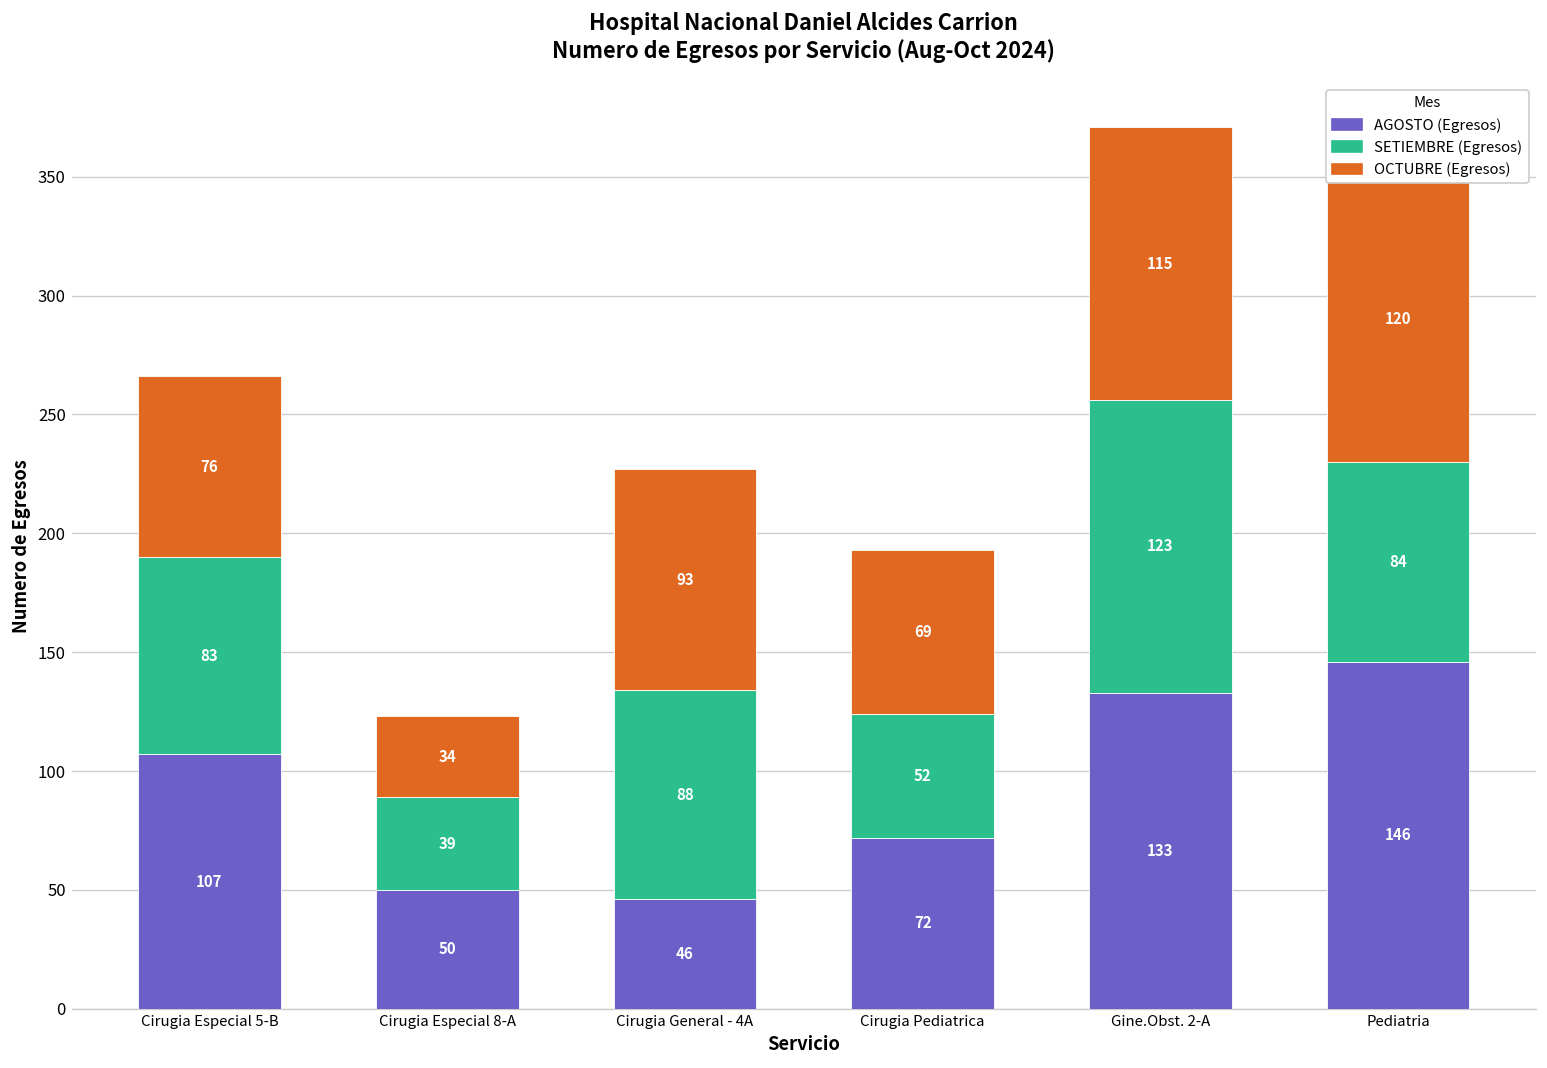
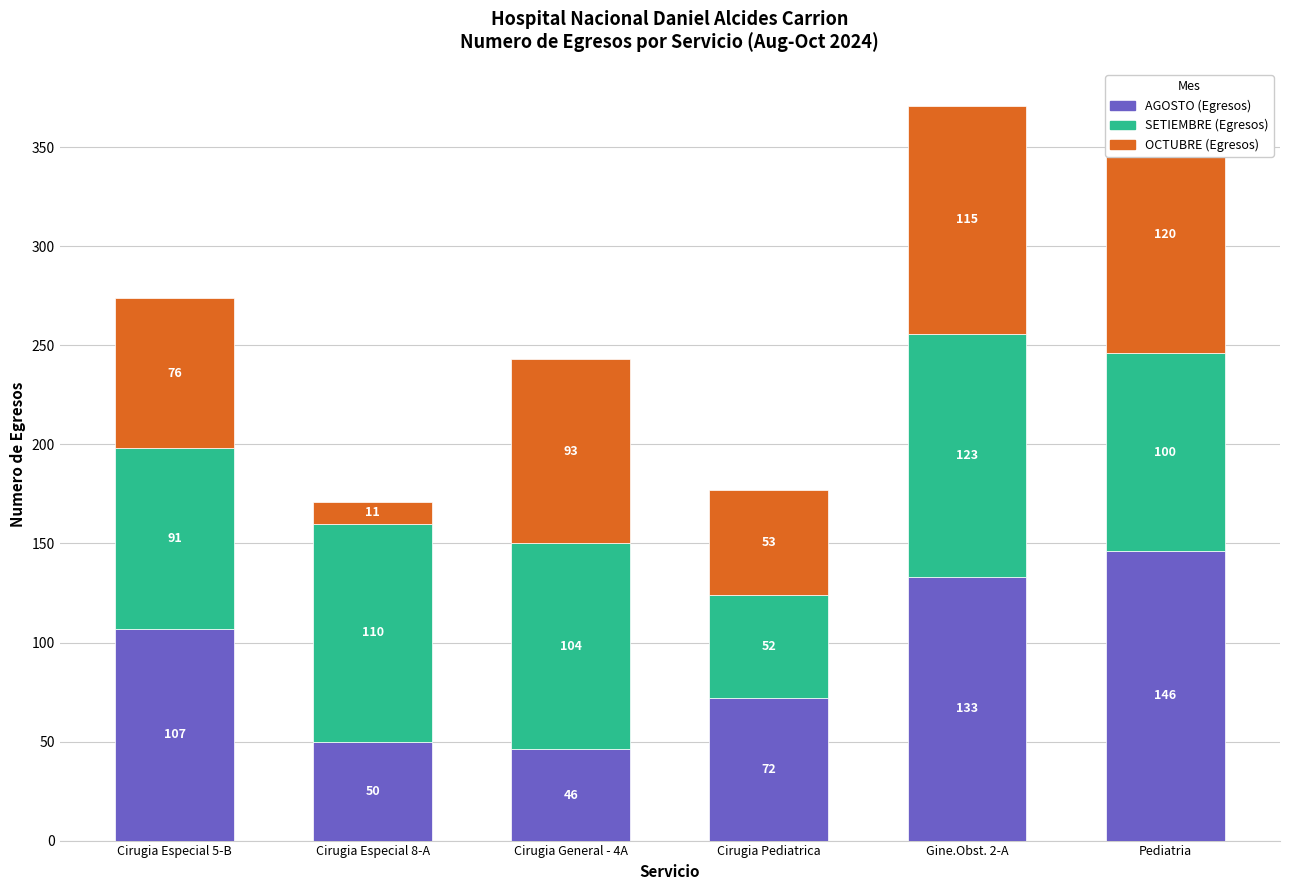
  {
    "AGOSTO (Egresos)": {
      "Cirugia Especial 5-B": 107,
      "Cirugia Especial 8-A": 50,
      "Cirugia General - 4A": 46,
      "Cirugia Pediatrica": 72,
      "Gine.Obst. 2-A": 133,
      "Pediatria": 146
    },
    "SETIEMBRE (Egresos)": {
-     "Cirugia Especial 5-B": 83,
-     "Cirugia Especial 8-A": 39,
-     "Cirugia General - 4A": 88,
+     "Cirugia Especial 5-B": 91,
+     "Cirugia Especial 8-A": 110,
+     "Cirugia General - 4A": 104,
      "Cirugia Pediatrica": 52,
      "Gine.Obst. 2-A": 123,
-     "Pediatria": 84
+     "Pediatria": 100
    },
    "OCTUBRE (Egresos)": {
      "Cirugia Especial 5-B": 76,
-     "Cirugia Especial 8-A": 34,
+     "Cirugia Especial 8-A": 11,
      "Cirugia General - 4A": 93,
-     "Cirugia Pediatrica": 69,
+     "Cirugia Pediatrica": 53,
      "Gine.Obst. 2-A": 115
    }
  }
